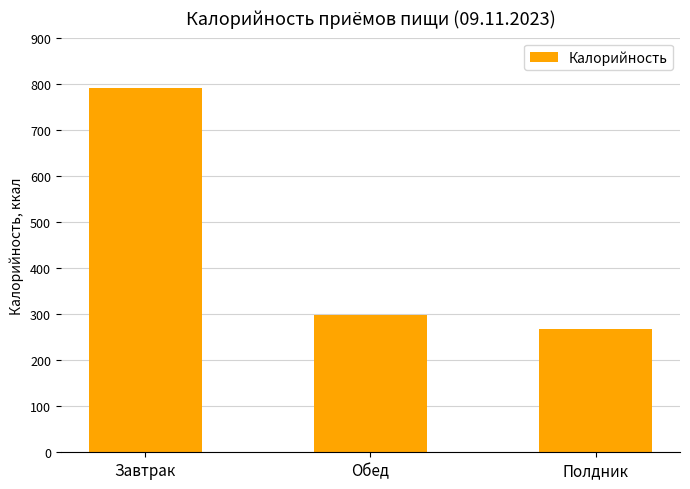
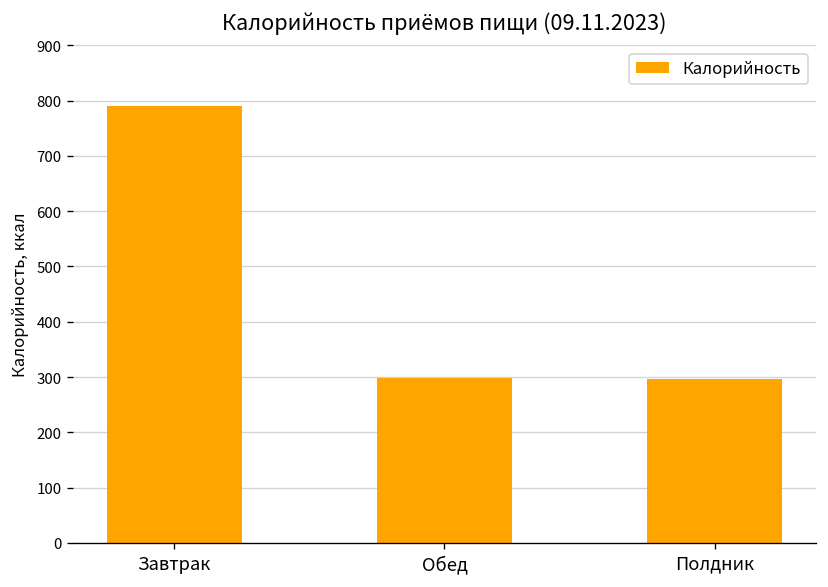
  {
    "Завтрак": 790,
    "Обед": 300,
-   "Полдник": 270
+   "Полдник": 300
  }
